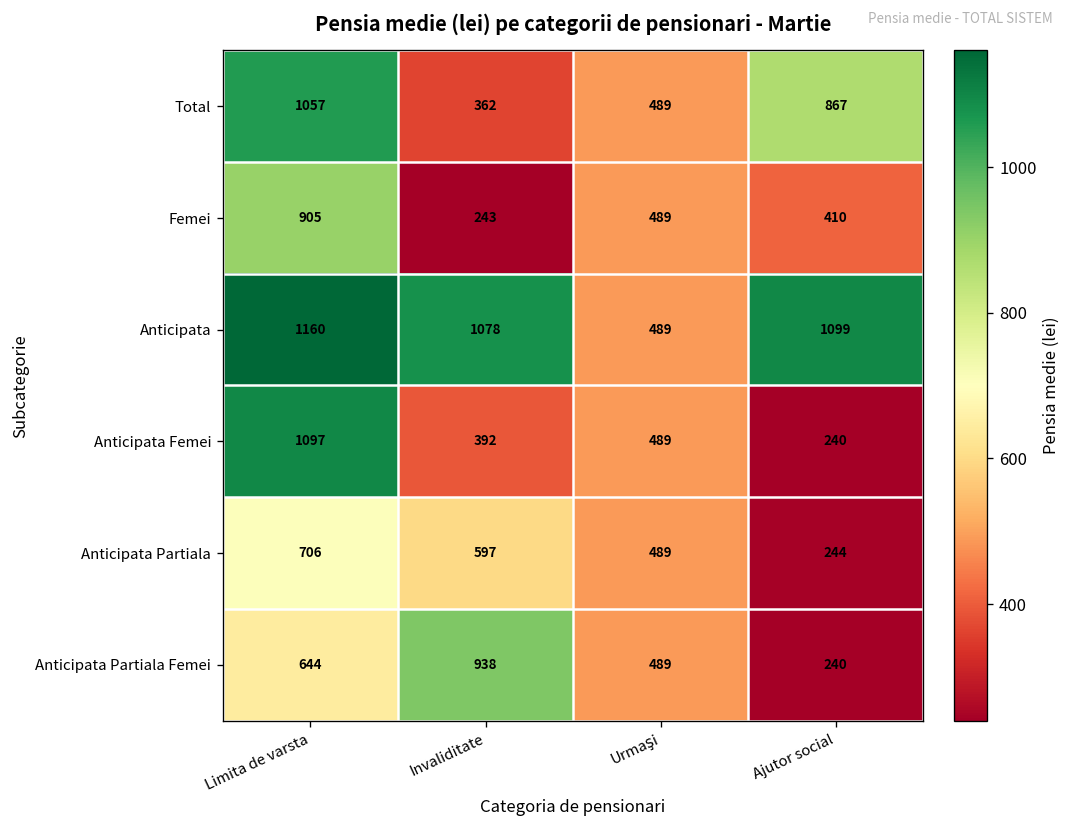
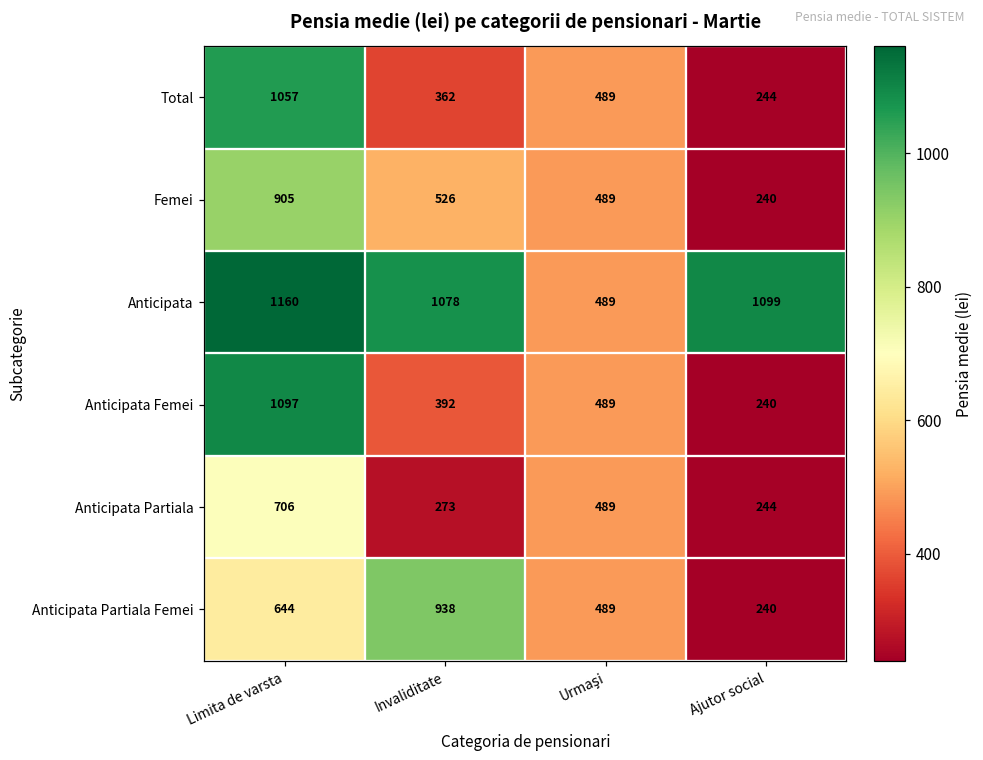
  {
    "Total": {
      "Limita de varsta": 1057,
      "Invaliditate": 362,
      "Urmaşi": 489,
-     "Ajutor social": 867
+     "Ajutor social": 244
    },
    "Femei": {
      "Limita de varsta": 905,
-     "Invaliditate": 243,
+     "Invaliditate": 526,
      "Urmaşi": 489,
-     "Ajutor social": 410
+     "Ajutor social": 240
    },
    "Anticipata": {
      "Limita de varsta": 1160,
      "Invaliditate": 1078,
      "Urmaşi": 489,
      "Ajutor social": 1099
    },
    "Anticipata Femei": {
      "Limita de varsta": 1097,
      "Invaliditate": 392,
      "Urmaşi": 489,
      "Ajutor social": 240
    },
    "Anticipata Partiala": {
      "Limita de varsta": 706,
-     "Invaliditate": 597,
+     "Invaliditate": 273,
      "Urmaşi": 489,
      "Ajutor social": 244
    },
    "Anticipata Partiala Femei": {
      "Limita de varsta": 644,
      "Invaliditate": 938,
      "Urmaşi": 489,
      "Ajutor social": 240
    }
  }
